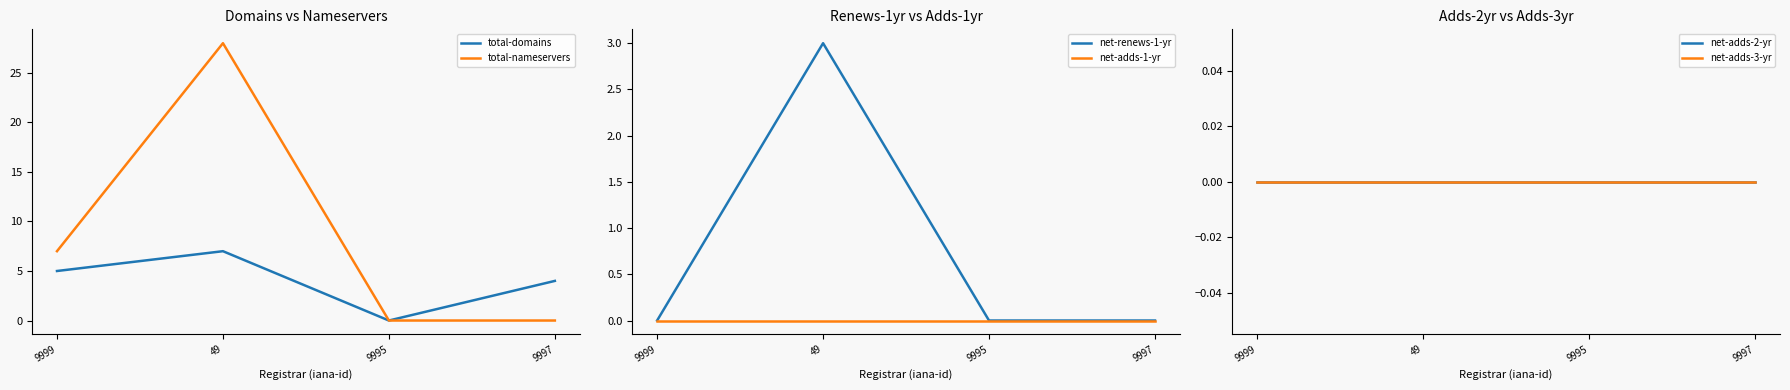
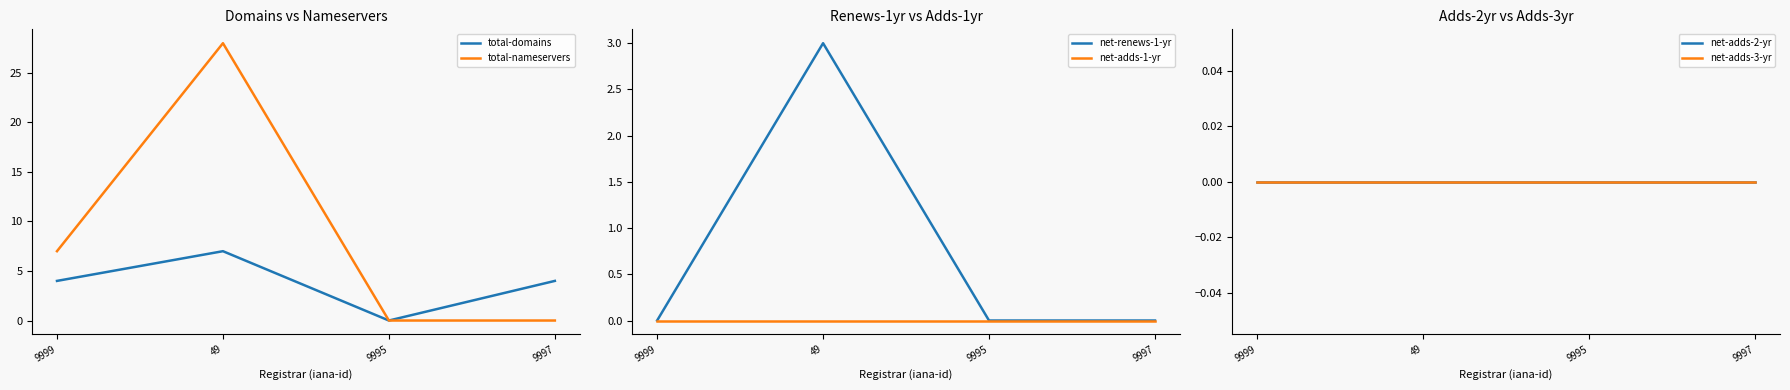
  {
    "Domains vs Nameservers": {
      "total-domains": {
-       "9999": 5,
+       "9999": 4,
        "49": 7,
        "9997": 4
      },
      "total-nameservers": {
        "9999": 7,
        "49": 28,
        "9997": 0
      }
    },
    "Renews-1yr vs Adds-1yr": {
      "net-renews-1-yr": {
        "49": 3.0
      },
      "net-adds-1-yr": {
        "49": 0.0
      }
    },
    "Adds-2yr vs Adds-3yr": {
      "9999": 0.000,
      "49": 0.000,
      "9995": 0.000,
      "9997": 0.000
    }
  }
